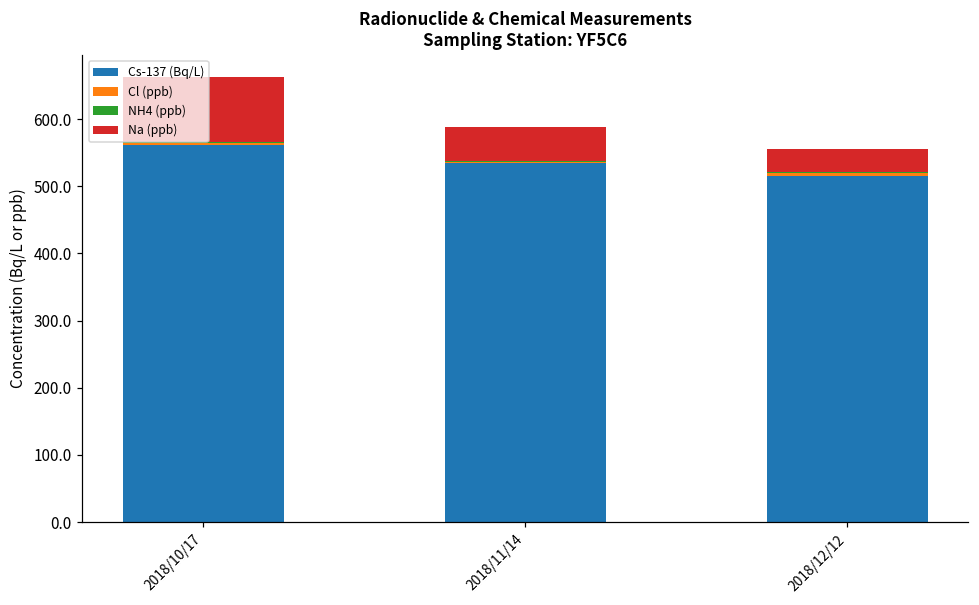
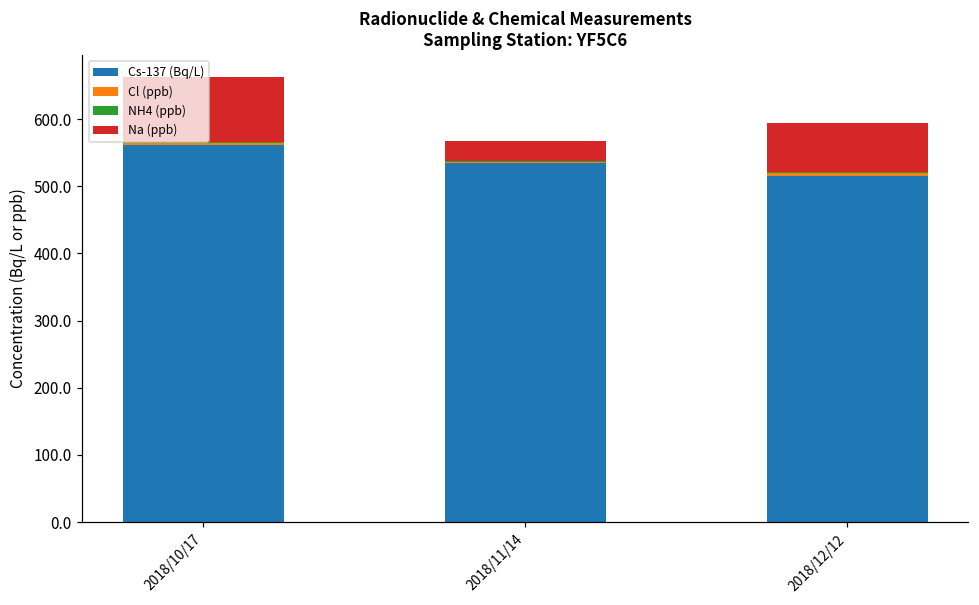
  {
    "Cs-137 (Bq/L)": {
      "2018/10/17": 560,
      "2018/11/14": 530,
      "2018/12/12": 520
    },
    "Na (ppb)": {
-     "2018/11/14": 50,
-     "2018/12/12": 40
+     "2018/11/14": 30,
+     "2018/12/12": 70
    }
  }
